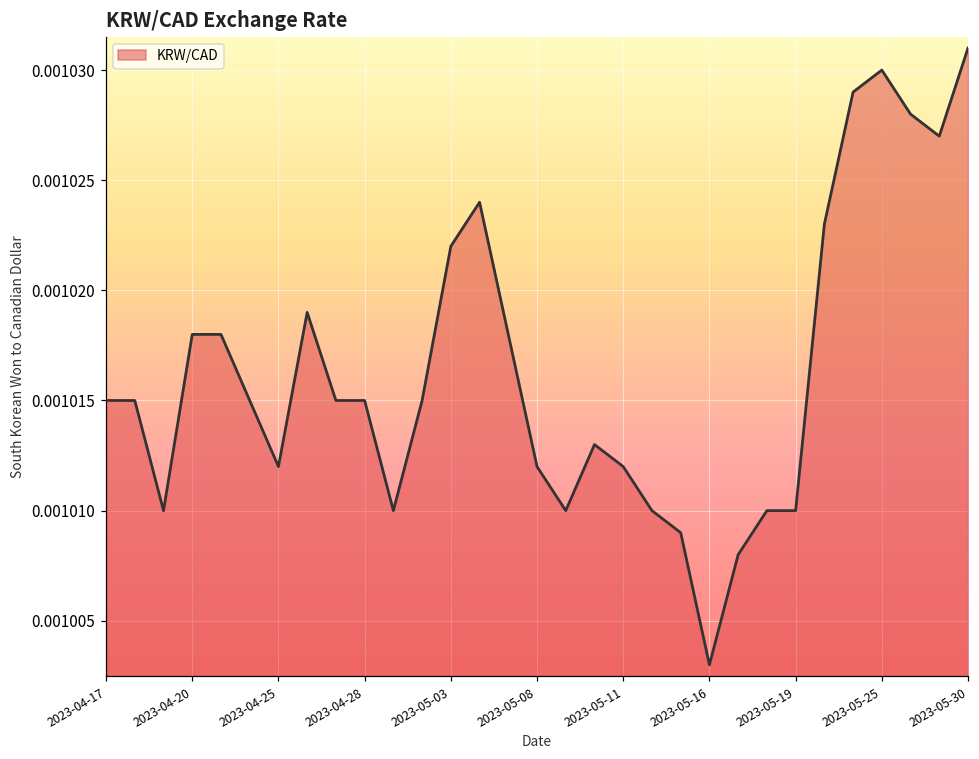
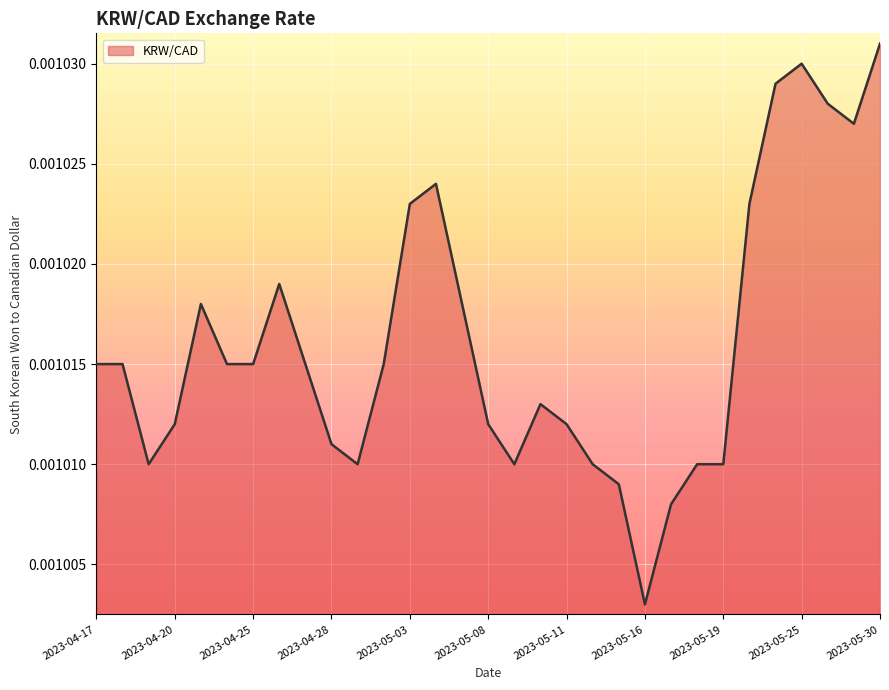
  {
    "2023-04-17": 0.001015,
-   "2023-04-20": 0.001018,
-   "2023-04-25": 0.001012,
-   "2023-04-28": 0.001015,
-   "2023-05-03": 0.001022,
+   "2023-04-20": 0.001012,
+   "2023-04-25": 0.001015,
+   "2023-04-28": 0.001011,
+   "2023-05-03": 0.001023,
    "2023-05-08": 0.001012,
    "2023-05-11": 0.001012,
    "2023-05-16": 0.001003,
    "2023-05-19": 0.001010,
    "2023-05-25": 0.001030,
    "2023-05-30": 0.001031
  }
